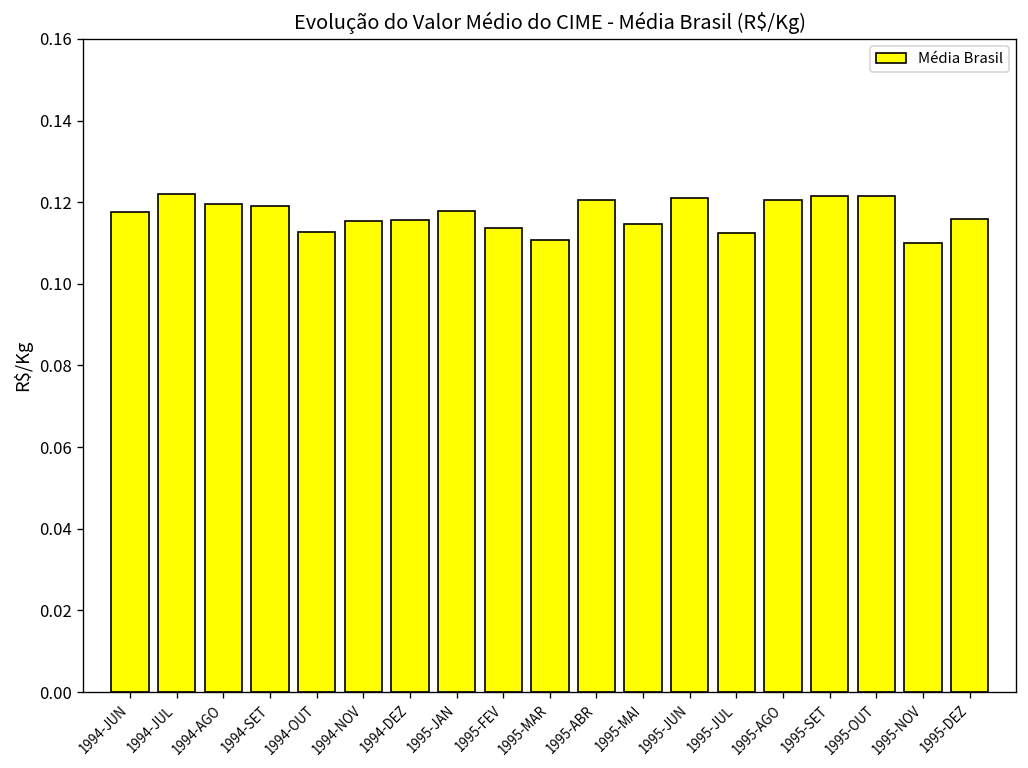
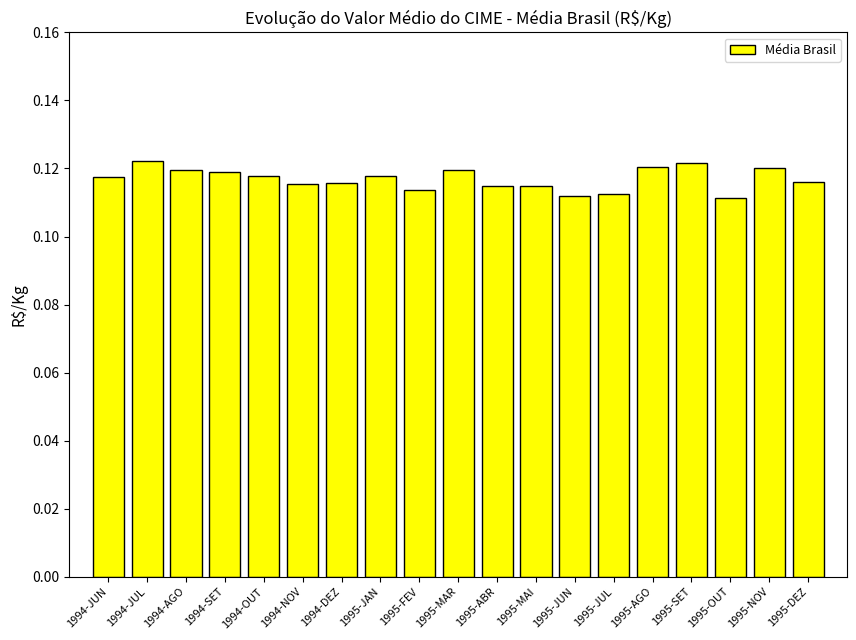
  {
    "1994-JUN": 0.118,
    "1994-JUL": 0.122,
    "1994-AGO": 0.119,
    "1994-SET": 0.119,
-   "1994-OUT": 0.113,
+   "1994-OUT": 0.118,
    "1994-NOV": 0.115,
    "1994-DEZ": 0.116,
    "1995-JAN": 0.118,
    "1995-FEV": 0.114,
-   "1995-MAR": 0.111,
-   "1995-ABR": 0.121,
+   "1995-MAR": 0.119,
+   "1995-ABR": 0.115,
    "1995-MAI": 0.115,
-   "1995-JUN": 0.121,
+   "1995-JUN": 0.112,
    "1995-JUL": 0.113,
    "1995-AGO": 0.121,
    "1995-SET": 0.122,
-   "1995-OUT": 0.122,
-   "1995-NOV": 0.11,
+   "1995-OUT": 0.111,
+   "1995-NOV": 0.12,
    "1995-DEZ": 0.116
  }
